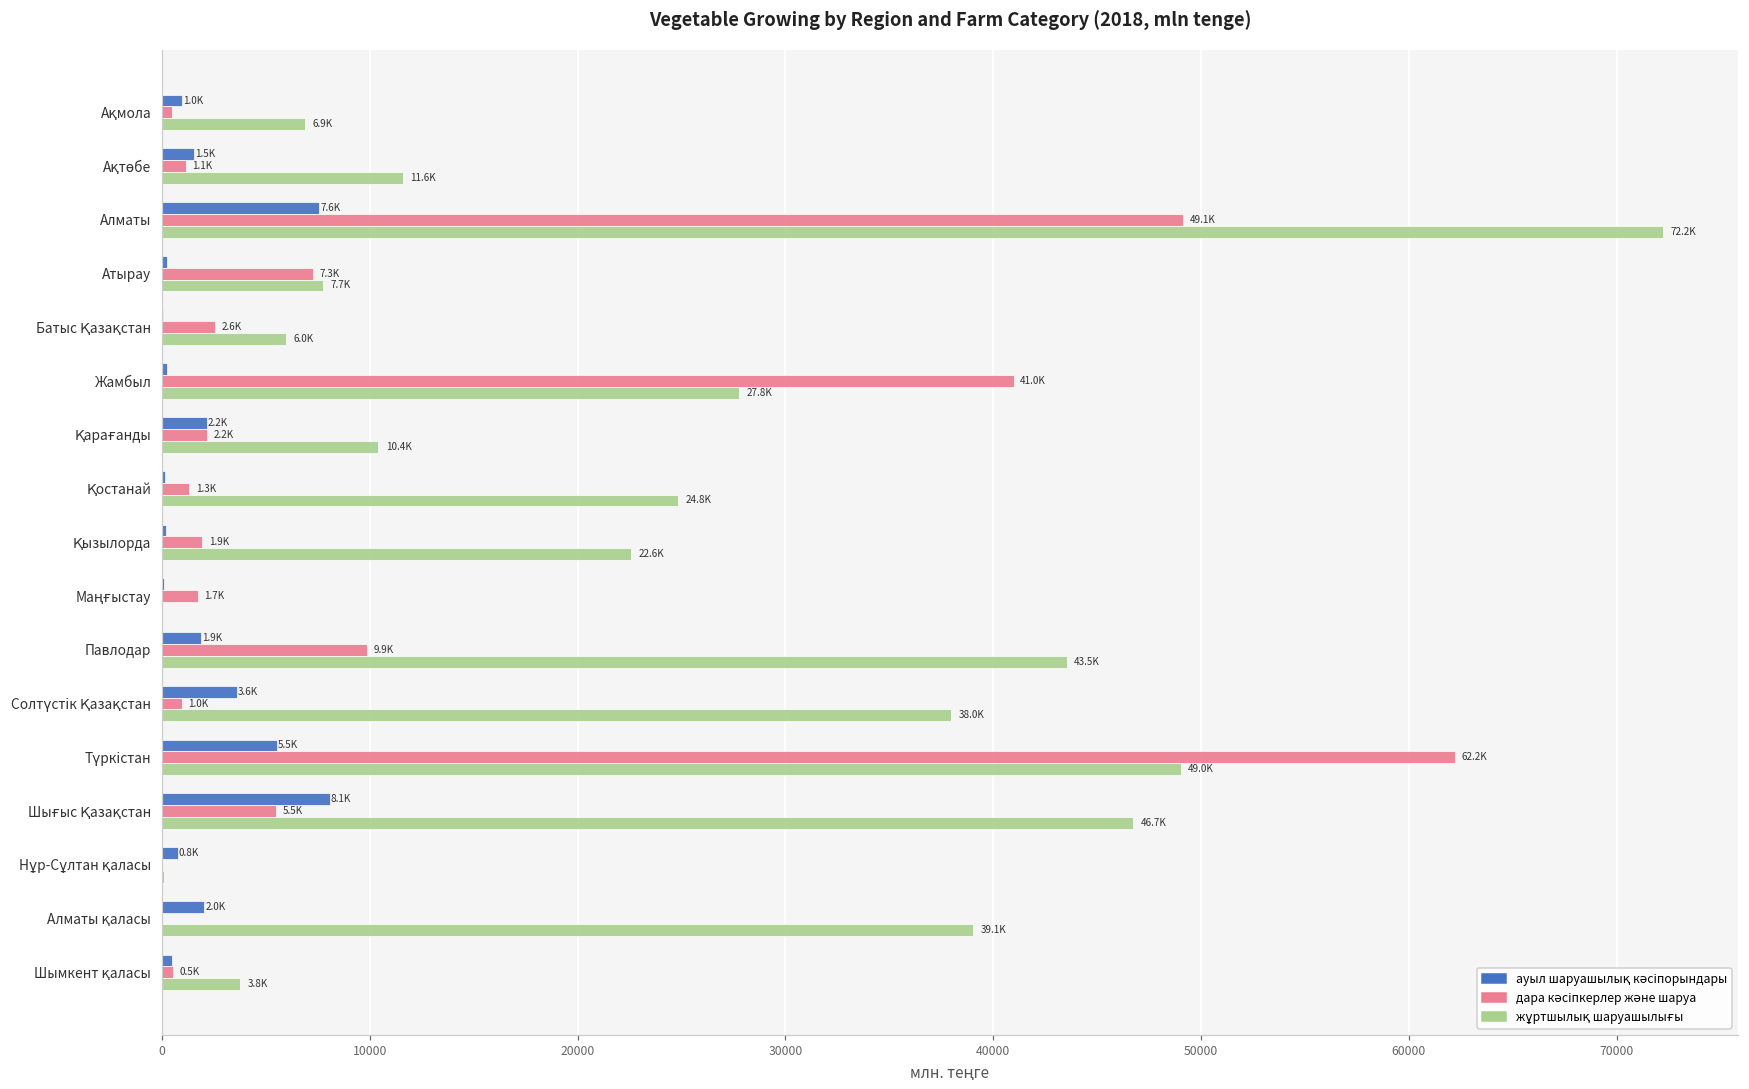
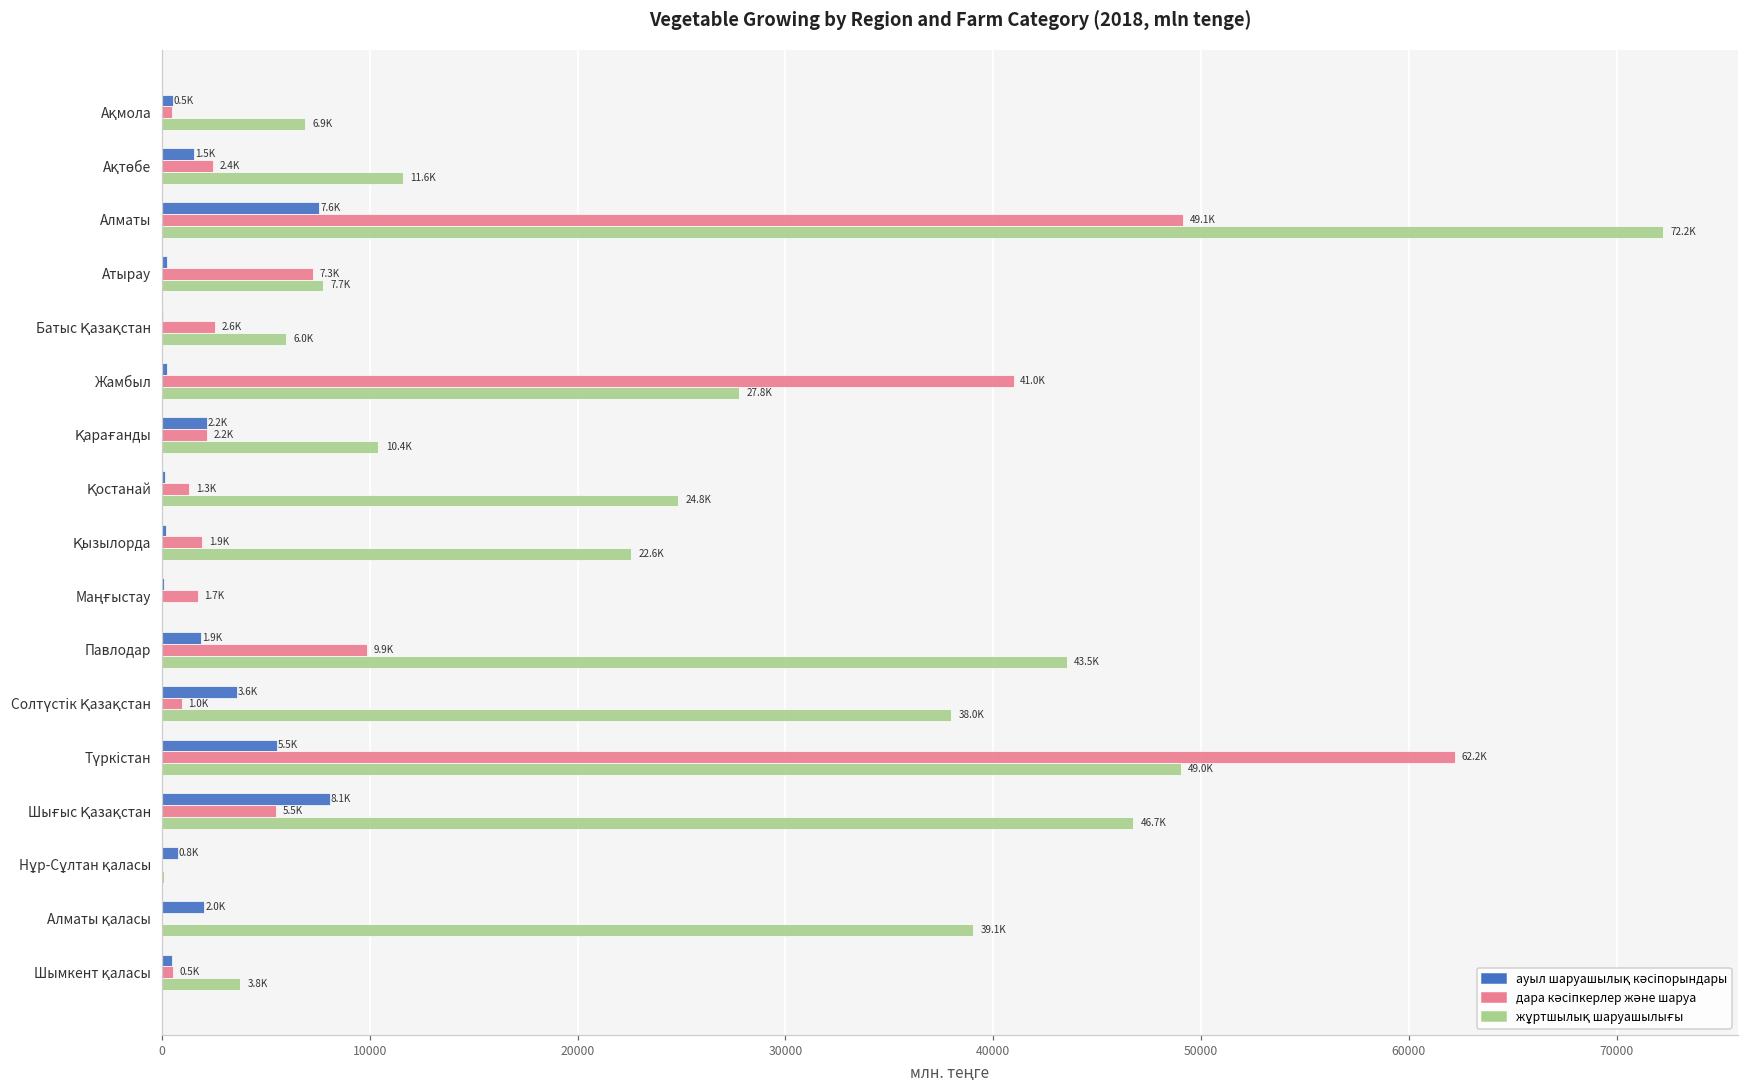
  {
    "ауыл шаруашылық кәсіпорындары": {
-     "Ақмола": "1.0K",
+     "Ақмола": "0.5K",
      "Ақтөбе": "1.5K",
      "Алматы": "7.6K",
      "Қарағанды": "2.2K",
      "Павлодар": "1.9K",
      "Солтүстік Қазақстан": "3.6K",
      "Түркістан": "5.5K",
      "Шығыс Қазақстан": "8.1K",
      "Нұр-Сұлтан қаласы": "0.8K",
      "Алматы қаласы": "2.0K"
    },
    "дара кәсіпкерлер және шаруа": {
-     "Ақтөбе": "1.1K",
+     "Ақтөбе": "2.4K",
      "Алматы": "49.1K",
      "Атырау": "7.3K",
      "Батыс Қазақстан": "2.6K",
      "Жамбыл": "41.0K",
      "Қарағанды": "2.2K",
      "Қостанай": "1.3K",
      "Қызылорда": "1.9K",
      "Маңғыстау": "1.7K",
      "Павлодар": "9.9K",
      "Солтүстік Қазақстан": "1.0K",
      "Түркістан": "62.2K",
      "Шығыс Қазақстан": "5.5K",
      "Шымкент қаласы": "0.5K"
    },
    "жұртшылық шаруашылығы": {
      "Ақмола": "6.9K",
      "Ақтөбе": "11.6K",
      "Алматы": "72.2K",
      "Атырау": "7.7K",
      "Батыс Қазақстан": "6.0K",
      "Жамбыл": "27.8K",
      "Қарағанды": "10.4K",
      "Қостанай": "24.8K",
      "Қызылорда": "22.6K",
      "Павлодар": "43.5K",
      "Солтүстік Қазақстан": "38.0K",
      "Түркістан": "49.0K",
      "Шығыс Қазақстан": "46.7K",
      "Алматы қаласы": "39.1K",
      "Шымкент қаласы": "3.8K"
    }
  }
